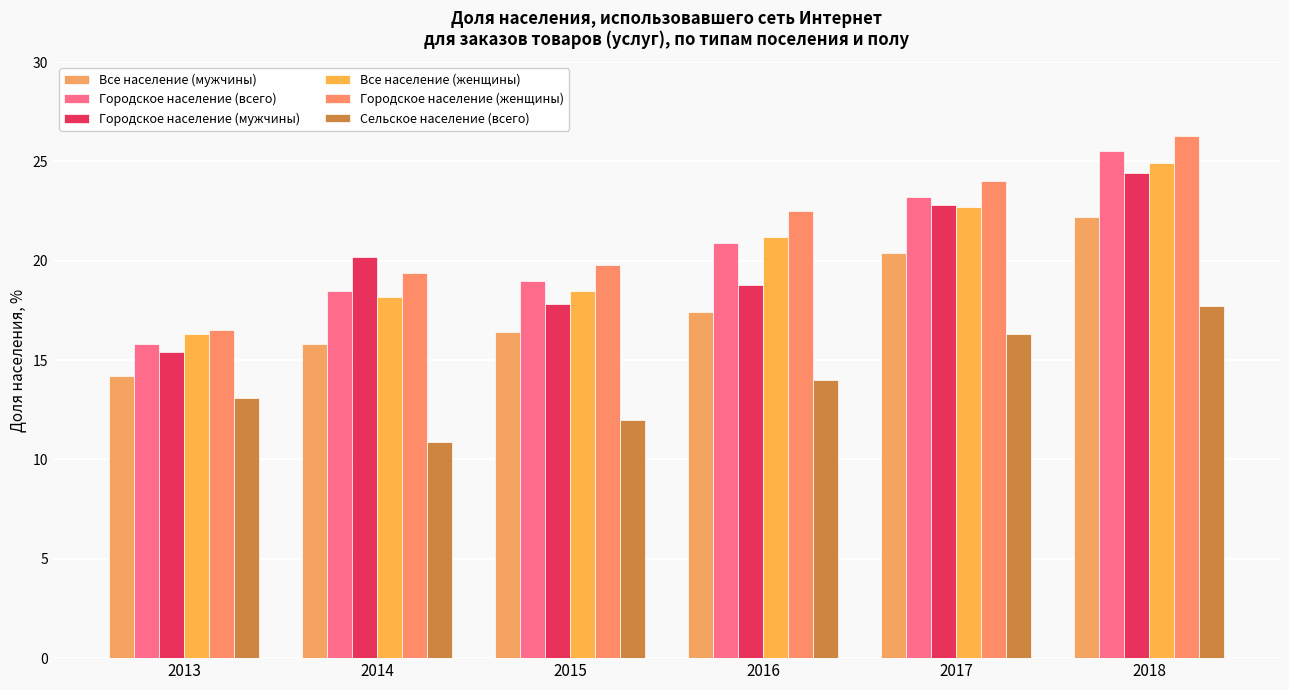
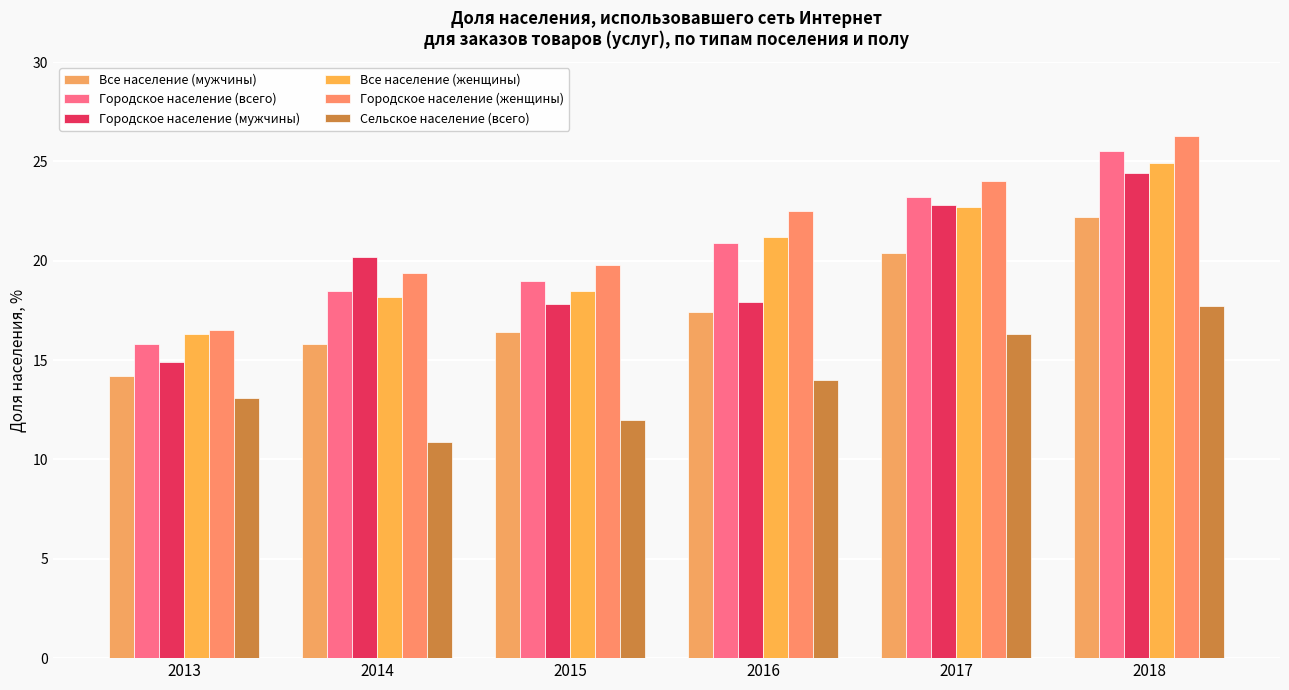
  {
    "Городское население (мужчины)": {
-     "2013": 15.4,
+     "2013": 14.9,
      "2014": 20.2,
      "2015": 17.8,
-     "2016": 18.8,
+     "2016": 17.9,
      "2017": 22.8,
      "2018": 24.4
    }
  }
